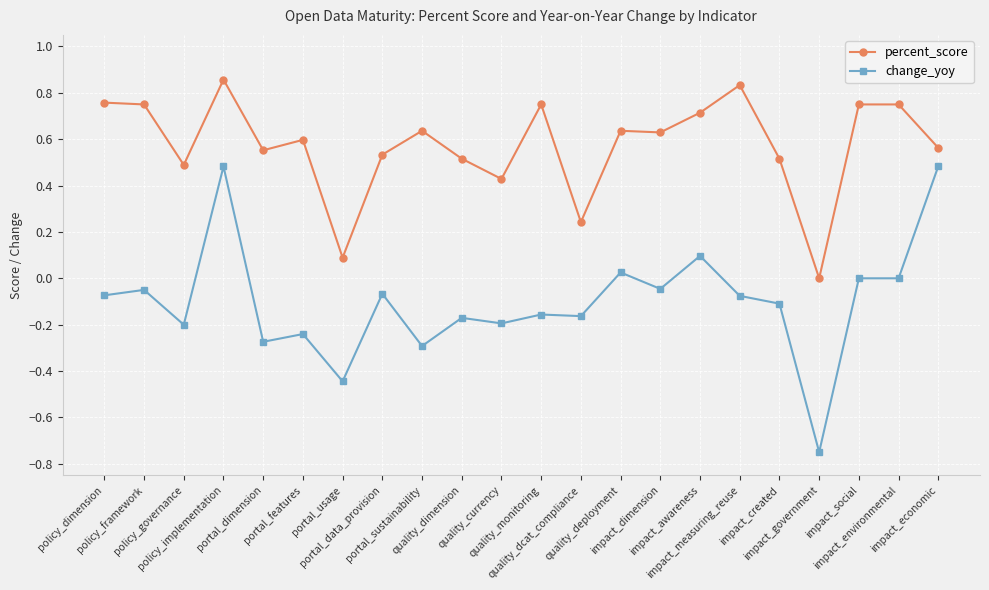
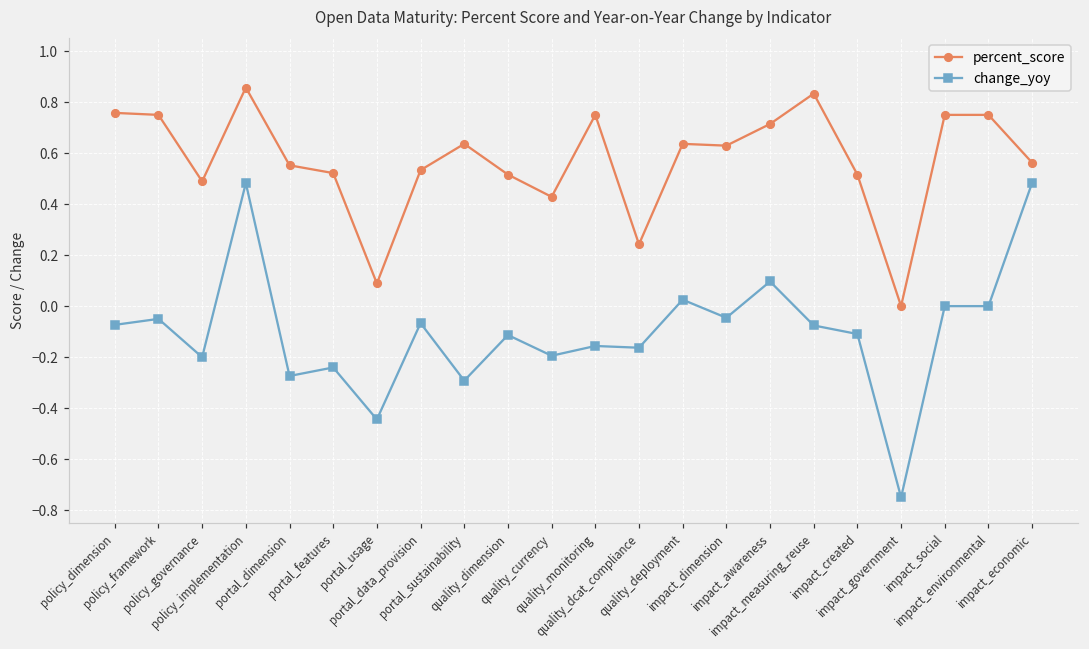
  {
    "percent_score": {
      "policy_dimension": 0.76,
      "policy_framework": 0.75,
      "policy_governance": 0.49,
      "policy_implementation": 0.86,
      "portal_dimension": 0.55,
-     "portal_features": 0.60,
+     "portal_features": 0.52,
      "portal_usage": 0.09,
      "portal_data_provision": 0.53,
      "portal_sustainability": 0.64,
      "quality_dimension": 0.52,
      "quality_currency": 0.43,
      "quality_monitoring": 0.75,
      "quality_dcat_compliance": 0.24,
      "quality_deployment": 0.64,
      "impact_dimension": 0.63,
      "impact_awareness": 0.71,
      "impact_measuring_reuse": 0.83,
      "impact_created": 0.52,
      "impact_government": 0.00,
      "impact_social": 0.75,
      "impact_environmental": 0.75,
      "impact_economic": 0.56
    },
    "change_yoy": {
      "policy_dimension": -0.07,
      "policy_framework": -0.05,
      "policy_governance": -0.20,
      "policy_implementation": 0.48,
      "portal_dimension": -0.27,
      "portal_features": -0.24,
      "portal_usage": -0.44,
      "portal_data_provision": -0.07,
      "portal_sustainability": -0.29,
-     "quality_dimension": -0.17,
+     "quality_dimension": -0.11,
      "quality_currency": -0.19,
      "quality_monitoring": -0.16,
      "quality_dcat_compliance": -0.16,
      "quality_deployment": 0.03,
      "impact_dimension": -0.05,
      "impact_awareness": 0.10,
      "impact_measuring_reuse": -0.08,
      "impact_created": -0.11,
      "impact_government": -0.75,
      "impact_social": 0.00,
      "impact_environmental": 0.00,
      "impact_economic": 0.48
    }
  }
